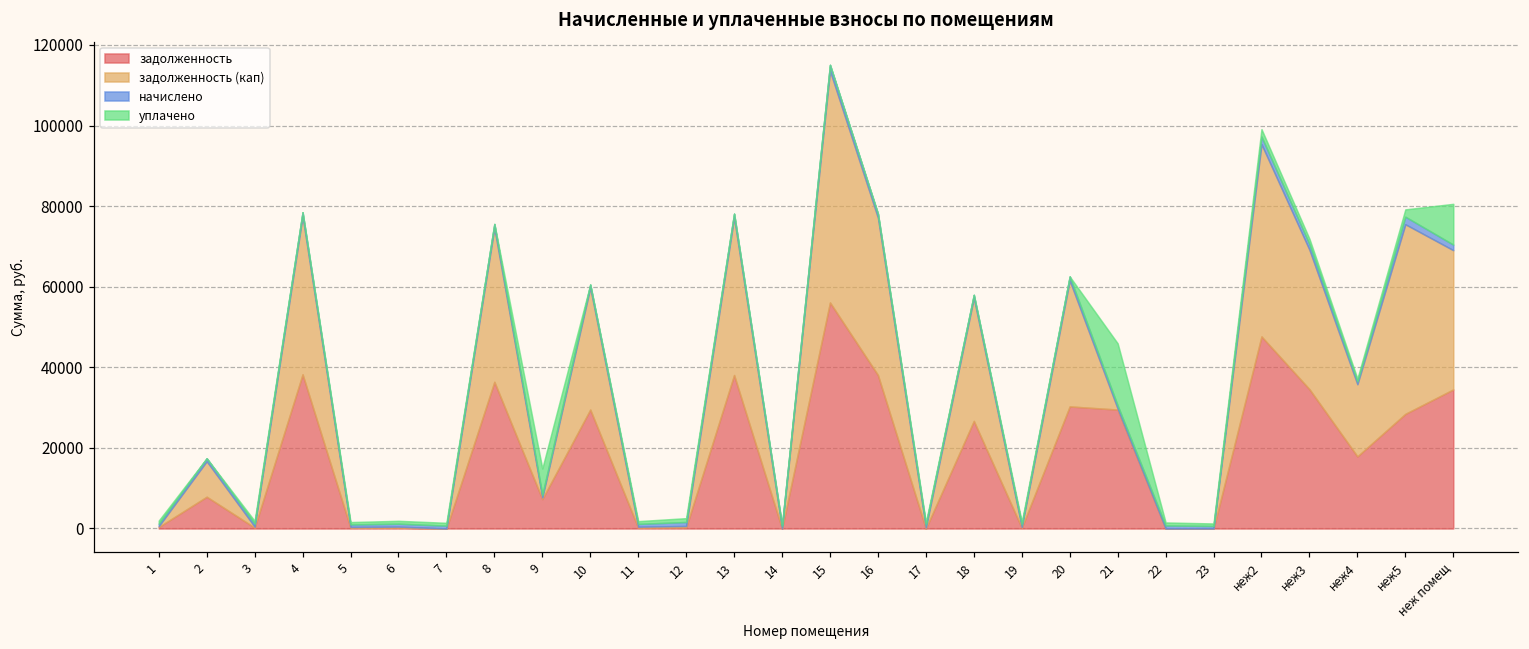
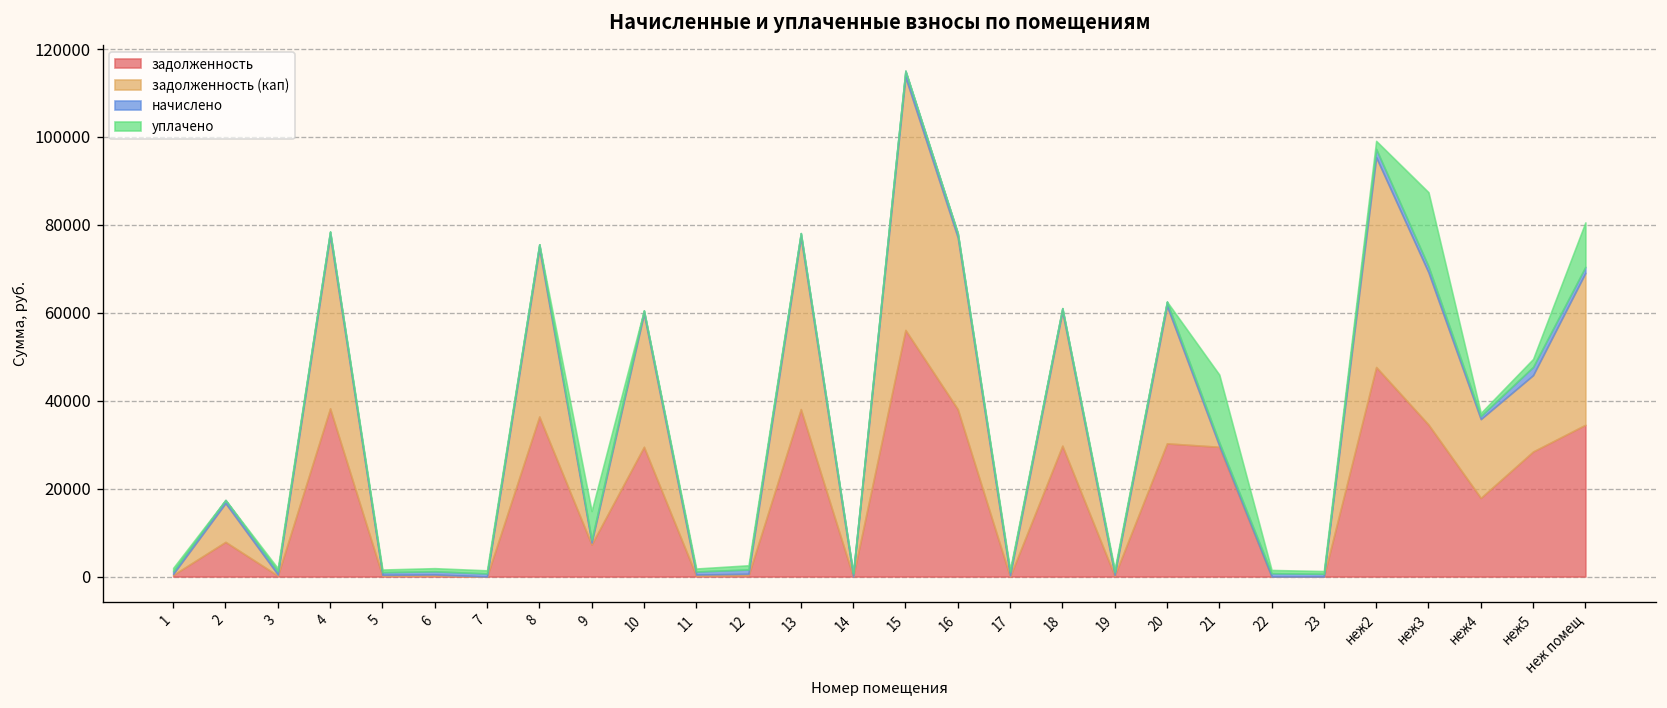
  {
    "задолженность": {
      "2": 8000,
      "4": 38000,
      "8": 36000,
      "10": 30000,
      "13": 38000,
      "15": 56000,
      "16": 38000,
-     "18": 27000,
+     "18": 30000,
      "20": 30000,
      "неж2": 48000,
      "неж3": 35000,
      "неж4": 18000,
      "неж5": 28000,
      "неж помещ": 35000
    },
    "задолженность (кап)": {
      "2": 9000,
      "4": 39000,
      "8": 38000,
      "10": 30000,
      "13": 39000,
      "15": 58000,
      "16": 39000,
      "18": 31000,
      "20": 31000,
      "неж2": 48000,
      "неж3": 35000,
      "неж4": 18000,
-     "неж5": 47000,
+     "неж5": 17000,
      "неж помещ": 35000
    },
    "начислено": {
      "3": 1000,
      "6": 1000,
      "12": 1000,
      "21": 1000,
      "22": 1000,
      "неж2": 2000,
      "неж3": 1000,
      "неж4": 1000,
      "неж5": 2000,
      "неж помещ": 1000
    },
    "уплачено": {
      "1": 1000,
      "3": 1000,
      "6": 1000,
      "7": 1000,
      "9": 7000,
      "12": 1000,
      "21": 15000,
      "22": 1000,
      "неж2": 2000,
-     "неж3": 1000,
+     "неж3": 17000,
      "неж4": 1000,
      "неж5": 2000,
      "неж помещ": 10000
    }
  }
